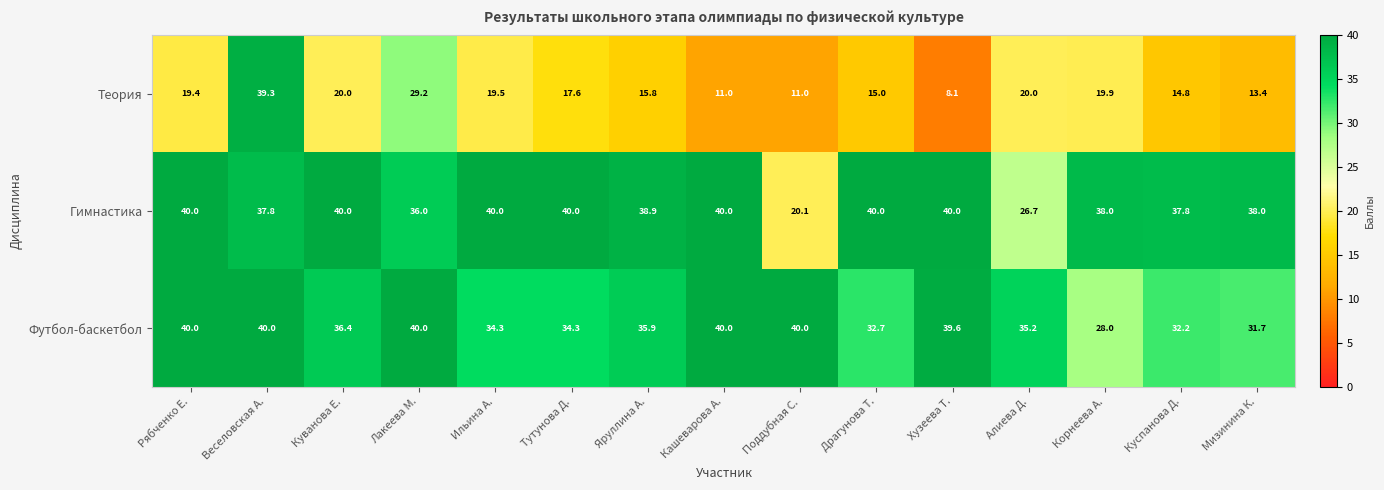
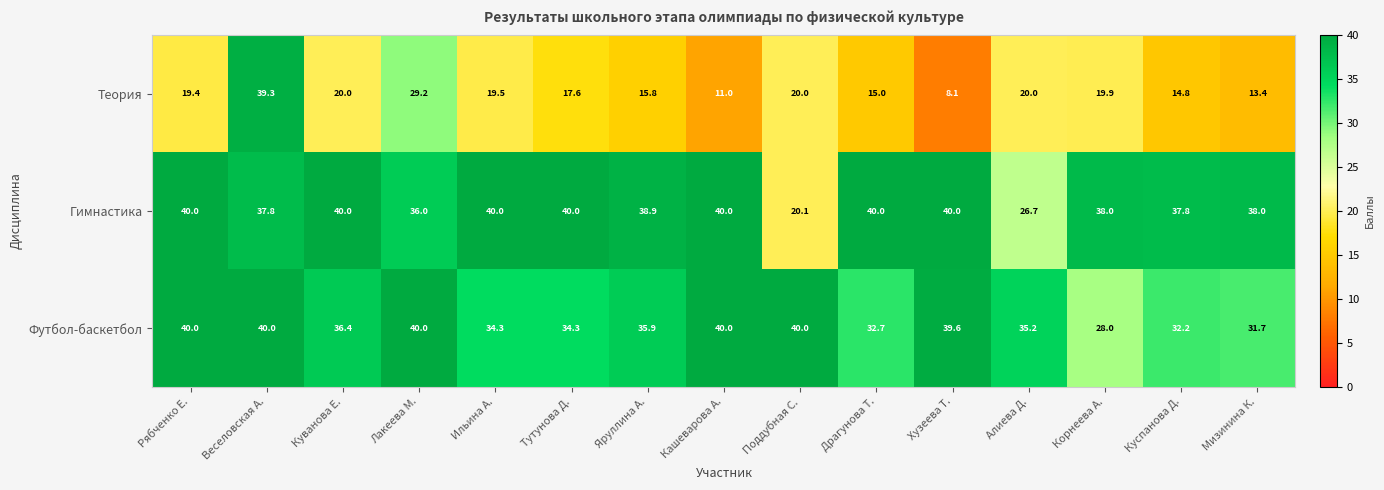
  {
    "Теория": {
      "Рябченко Е.": 19.4,
      "Веселовская А.": 39.3,
      "Куванова Е.": 20.0,
      "Лакеева М.": 29.2,
      "Ильина А.": 19.5,
      "Тутунова Д.": 17.6,
      "Яруллина А.": 15.8,
      "Кашеварова А.": 11.0,
-     "Поддубная С.": 11.0,
+     "Поддубная С.": 20.0,
      "Драгунова Т.": 15.0,
      "Хузеева Т.": 8.1,
      "Алиева Д.": 20.0,
      "Корнеева А.": 19.9,
      "Куспанова Д.": 14.8,
      "Мизинина К.": 13.4
    },
    "Гимнастика": {
      "Рябченко Е.": 40.0,
      "Веселовская А.": 37.8,
      "Куванова Е.": 40.0,
      "Лакеева М.": 36.0,
      "Ильина А.": 40.0,
      "Тутунова Д.": 40.0,
      "Яруллина А.": 38.9,
      "Кашеварова А.": 40.0,
      "Поддубная С.": 20.1,
      "Драгунова Т.": 40.0,
      "Хузеева Т.": 40.0,
      "Алиева Д.": 26.7,
      "Корнеева А.": 38.0,
      "Куспанова Д.": 37.8,
      "Мизинина К.": 38.0
    },
    "Футбол-баскетбол": {
      "Рябченко Е.": 40.0,
      "Веселовская А.": 40.0,
      "Куванова Е.": 36.4,
      "Лакеева М.": 40.0,
      "Ильина А.": 34.3,
      "Тутунова Д.": 34.3,
      "Яруллина А.": 35.9,
      "Кашеварова А.": 40.0,
      "Поддубная С.": 40.0,
      "Драгунова Т.": 32.7,
      "Хузеева Т.": 39.6,
      "Алиева Д.": 35.2,
      "Корнеева А.": 28.0,
      "Куспанова Д.": 32.2,
      "Мизинина К.": 31.7
    }
  }
